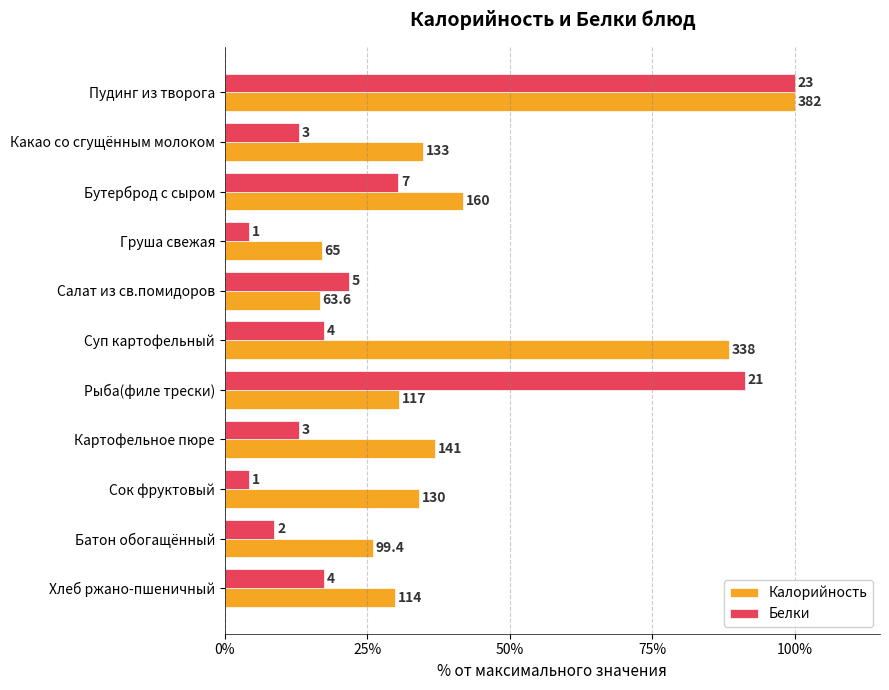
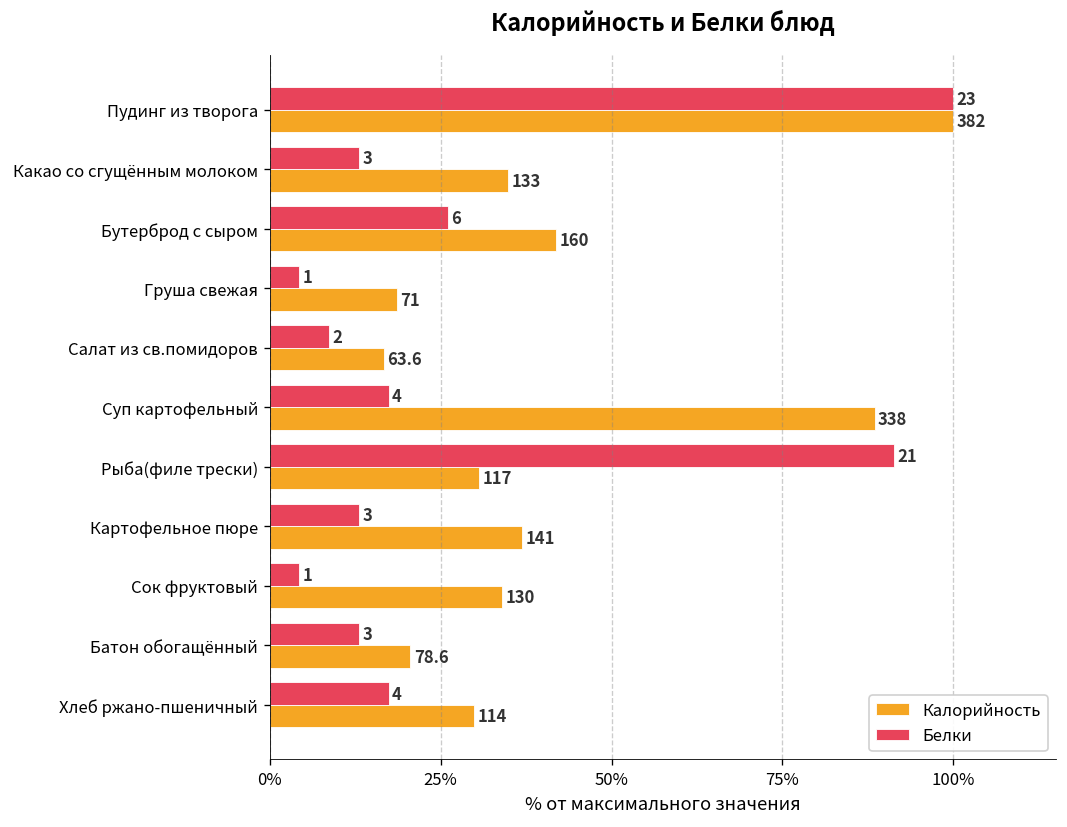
  {
    "Калорийность": {
-     "Груша свежая": 65,
-     "Батон обогащённый": 99.4
+     "Груша свежая": 71,
+     "Батон обогащённый": 78.6
    },
    "Белки": {
-     "Бутерброд с сыром": 7,
-     "Салат из св.помидоров": 5,
-     "Батон обогащённый": 2
+     "Бутерброд с сыром": 6,
+     "Салат из св.помидоров": 2,
+     "Батон обогащённый": 3
    }
  }
